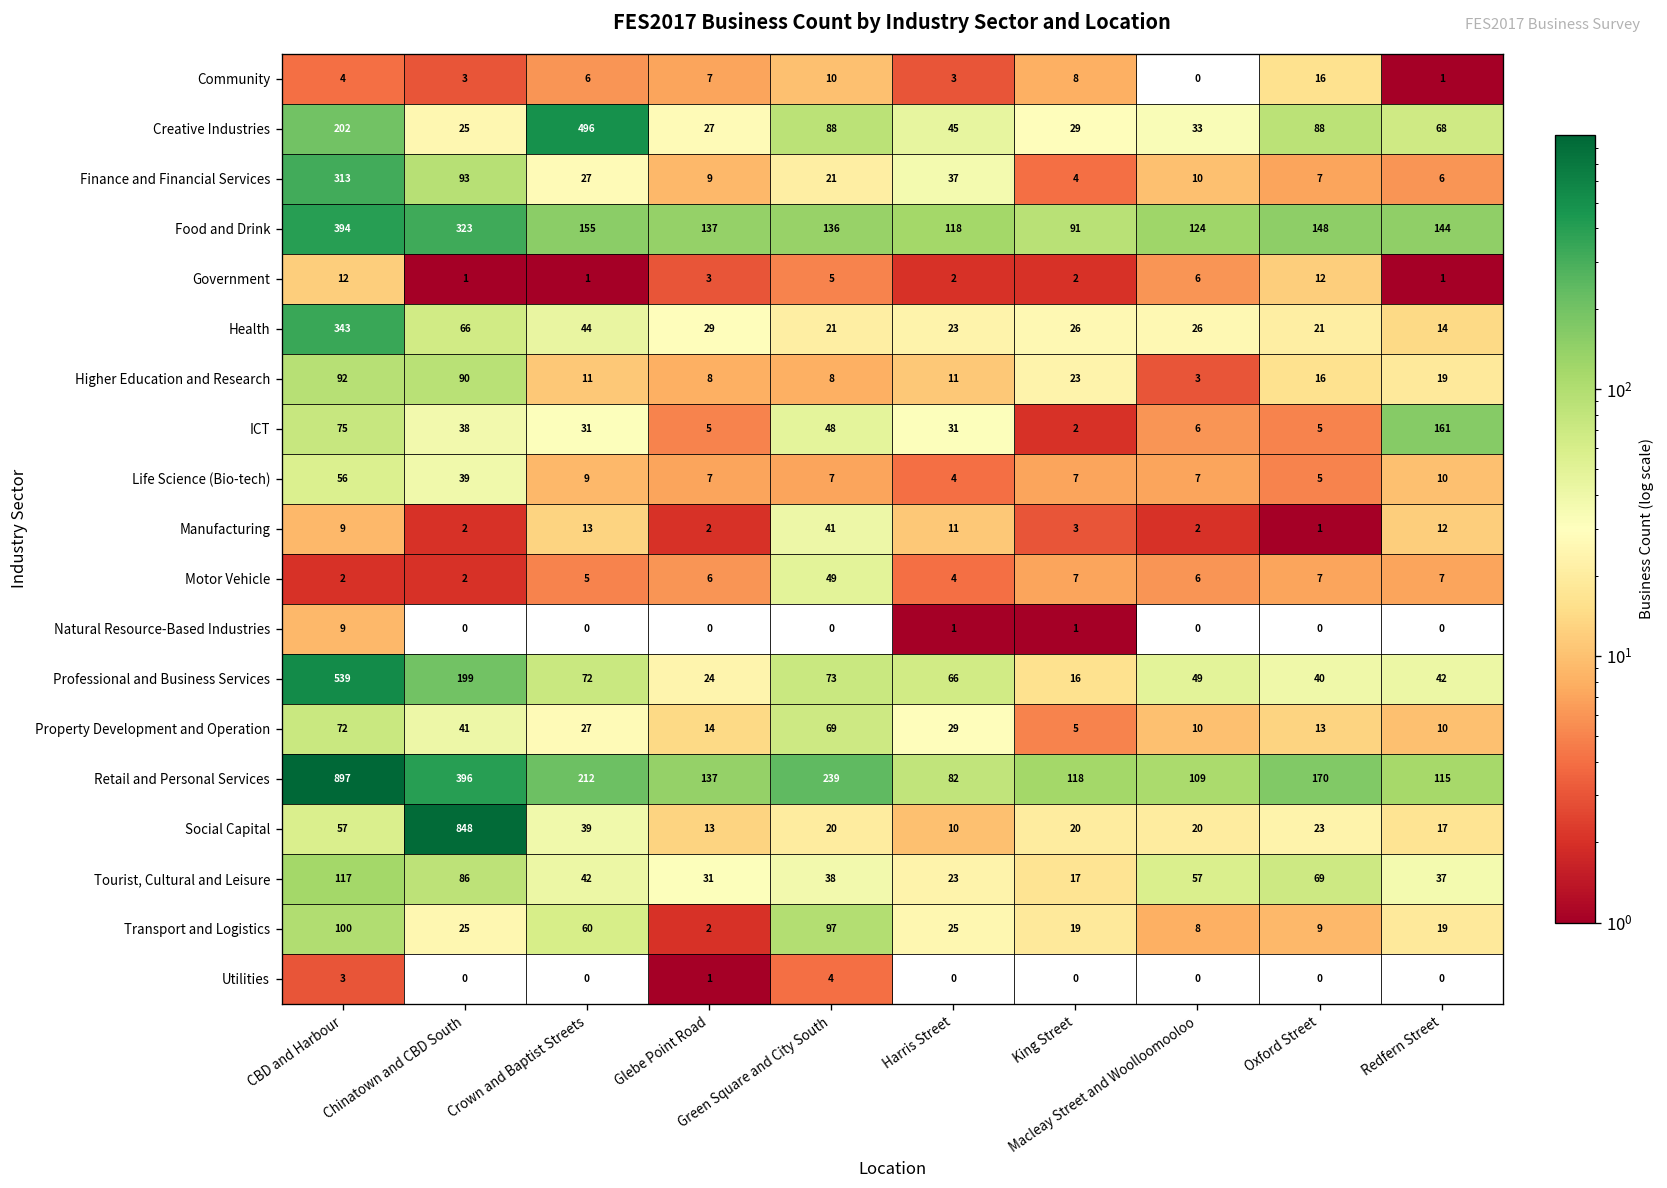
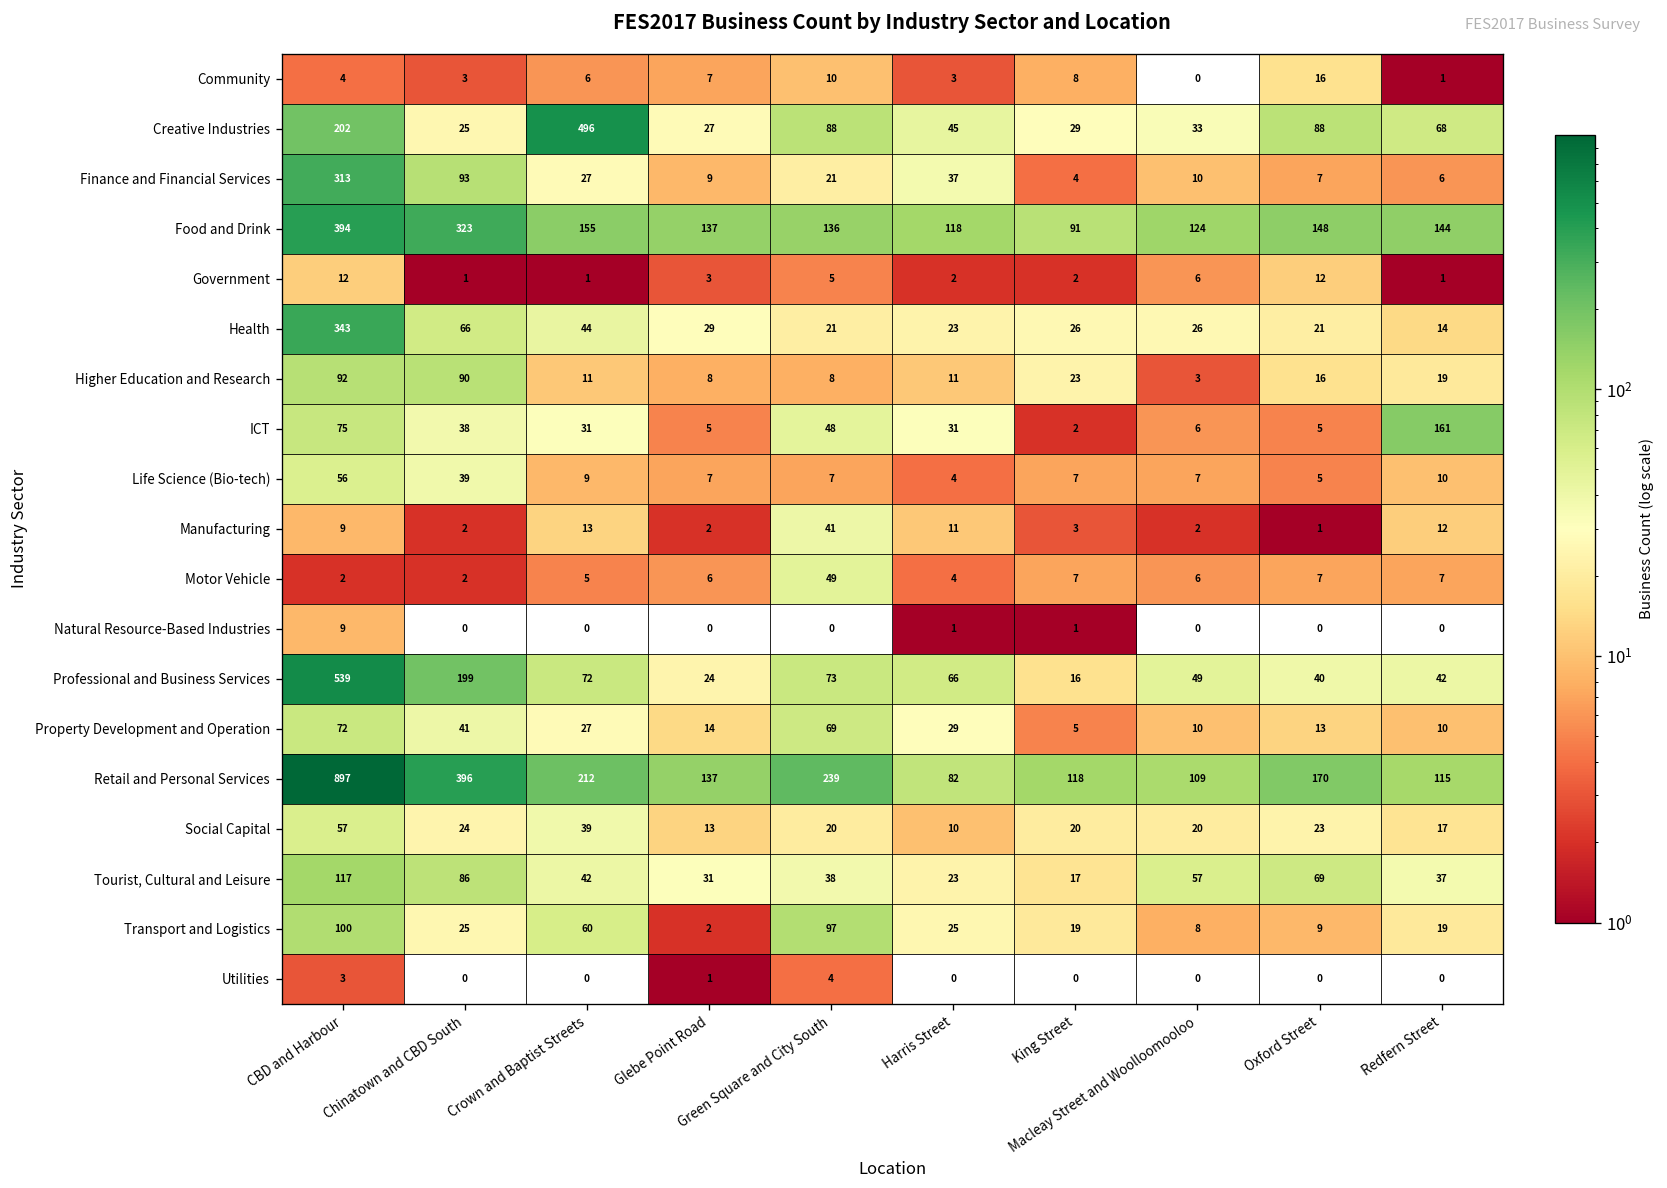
  {
    "Community": {
      "CBD and Harbour": 4,
      "Chinatown and CBD South": 3,
      "Crown and Baptist Streets": 6,
      "Glebe Point Road": 7,
      "Green Square and City South": 10,
      "Harris Street": 3,
      "King Street": 8,
      "Macleay Street and Woolloomooloo": 0,
      "Oxford Street": 16,
      "Redfern Street": 1
    },
    "Creative Industries": {
      "CBD and Harbour": 202,
      "Chinatown and CBD South": 25,
      "Crown and Baptist Streets": 496,
      "Glebe Point Road": 27,
      "Green Square and City South": 88,
      "Harris Street": 45,
      "King Street": 29,
      "Macleay Street and Woolloomooloo": 33,
      "Oxford Street": 88,
      "Redfern Street": 68
    },
    "Finance and Financial Services": {
      "CBD and Harbour": 313,
      "Chinatown and CBD South": 93,
      "Crown and Baptist Streets": 27,
      "Glebe Point Road": 9,
      "Green Square and City South": 21,
      "Harris Street": 37,
      "King Street": 4,
      "Macleay Street and Woolloomooloo": 10,
      "Oxford Street": 7,
      "Redfern Street": 6
    },
    "Food and Drink": {
      "CBD and Harbour": 394,
      "Chinatown and CBD South": 323,
      "Crown and Baptist Streets": 155,
      "Glebe Point Road": 137,
      "Green Square and City South": 136,
      "Harris Street": 118,
      "King Street": 91,
      "Macleay Street and Woolloomooloo": 124,
      "Oxford Street": 148,
      "Redfern Street": 144
    },
    "Government": {
      "CBD and Harbour": 12,
      "Chinatown and CBD South": 1,
      "Crown and Baptist Streets": 1,
      "Glebe Point Road": 3,
      "Green Square and City South": 5,
      "Harris Street": 2,
      "King Street": 2,
      "Macleay Street and Woolloomooloo": 6,
      "Oxford Street": 12,
      "Redfern Street": 1
    },
    "Health": {
      "CBD and Harbour": 343,
      "Chinatown and CBD South": 66,
      "Crown and Baptist Streets": 44,
      "Glebe Point Road": 29,
      "Green Square and City South": 21,
      "Harris Street": 23,
      "King Street": 26,
      "Macleay Street and Woolloomooloo": 26,
      "Oxford Street": 21,
      "Redfern Street": 14
    },
    "Higher Education and Research": {
      "CBD and Harbour": 92,
      "Chinatown and CBD South": 90,
      "Crown and Baptist Streets": 11,
      "Glebe Point Road": 8,
      "Green Square and City South": 8,
      "Harris Street": 11,
      "King Street": 23,
      "Macleay Street and Woolloomooloo": 3,
      "Oxford Street": 16,
      "Redfern Street": 19
    },
    "ICT": {
      "CBD and Harbour": 75,
      "Chinatown and CBD South": 38,
      "Crown and Baptist Streets": 31,
      "Glebe Point Road": 5,
      "Green Square and City South": 48,
      "Harris Street": 31,
      "King Street": 2,
      "Macleay Street and Woolloomooloo": 6,
      "Oxford Street": 5,
      "Redfern Street": 161
    },
    "Life Science (Bio-tech)": {
      "CBD and Harbour": 56,
      "Chinatown and CBD South": 39,
      "Crown and Baptist Streets": 9,
      "Glebe Point Road": 7,
      "Green Square and City South": 7,
      "Harris Street": 4,
      "King Street": 7,
      "Macleay Street and Woolloomooloo": 7,
      "Oxford Street": 5,
      "Redfern Street": 10
    },
    "Manufacturing": {
      "CBD and Harbour": 9,
      "Chinatown and CBD South": 2,
      "Crown and Baptist Streets": 13,
      "Glebe Point Road": 2,
      "Green Square and City South": 41,
      "Harris Street": 11,
      "King Street": 3,
      "Macleay Street and Woolloomooloo": 2,
      "Oxford Street": 1,
      "Redfern Street": 12
    },
    "Motor Vehicle": {
      "CBD and Harbour": 2,
      "Chinatown and CBD South": 2,
      "Crown and Baptist Streets": 5,
      "Glebe Point Road": 6,
      "Green Square and City South": 49,
      "Harris Street": 4,
      "King Street": 7,
      "Macleay Street and Woolloomooloo": 6,
      "Oxford Street": 7,
      "Redfern Street": 7
    },
    "Natural Resource-Based Industries": {
      "CBD and Harbour": 9,
      "Chinatown and CBD South": 0,
      "Crown and Baptist Streets": 0,
      "Glebe Point Road": 0,
      "Green Square and City South": 0,
      "Harris Street": 1,
      "King Street": 1,
      "Macleay Street and Woolloomooloo": 0,
      "Oxford Street": 0,
      "Redfern Street": 0
    },
    "Professional and Business Services": {
      "CBD and Harbour": 539,
      "Chinatown and CBD South": 199,
      "Crown and Baptist Streets": 72,
      "Glebe Point Road": 24,
      "Green Square and City South": 73,
      "Harris Street": 66,
      "King Street": 16,
      "Macleay Street and Woolloomooloo": 49,
      "Oxford Street": 40,
      "Redfern Street": 42
    },
    "Property Development and Operation": {
      "CBD and Harbour": 72,
      "Chinatown and CBD South": 41,
      "Crown and Baptist Streets": 27,
      "Glebe Point Road": 14,
      "Green Square and City South": 69,
      "Harris Street": 29,
      "King Street": 5,
      "Macleay Street and Woolloomooloo": 10,
      "Oxford Street": 13,
      "Redfern Street": 10
    },
    "Retail and Personal Services": {
      "CBD and Harbour": 897,
      "Chinatown and CBD South": 396,
      "Crown and Baptist Streets": 212,
      "Glebe Point Road": 137,
      "Green Square and City South": 239,
      "Harris Street": 82,
      "King Street": 118,
      "Macleay Street and Woolloomooloo": 109,
      "Oxford Street": 170,
      "Redfern Street": 115
    },
    "Social Capital": {
      "CBD and Harbour": 57,
-     "Chinatown and CBD South": 848,
+     "Chinatown and CBD South": 24,
      "Crown and Baptist Streets": 39,
      "Glebe Point Road": 13,
      "Green Square and City South": 20,
      "Harris Street": 10,
      "King Street": 20,
      "Macleay Street and Woolloomooloo": 20,
      "Oxford Street": 23,
      "Redfern Street": 17
    },
    "Tourist, Cultural and Leisure": {
      "CBD and Harbour": 117,
      "Chinatown and CBD South": 86,
      "Crown and Baptist Streets": 42,
      "Glebe Point Road": 31,
      "Green Square and City South": 38,
      "Harris Street": 23,
      "King Street": 17,
      "Macleay Street and Woolloomooloo": 57,
      "Oxford Street": 69,
      "Redfern Street": 37
    },
    "Transport and Logistics": {
      "CBD and Harbour": 100,
      "Chinatown and CBD South": 25,
      "Crown and Baptist Streets": 60,
      "Glebe Point Road": 2,
      "Green Square and City South": 97,
      "Harris Street": 25,
      "King Street": 19,
      "Macleay Street and Woolloomooloo": 8,
      "Oxford Street": 9,
      "Redfern Street": 19
    },
    "Utilities": {
      "CBD and Harbour": 3,
      "Chinatown and CBD South": 0,
      "Crown and Baptist Streets": 0,
      "Glebe Point Road": 1,
      "Green Square and City South": 4,
      "Harris Street": 0,
      "King Street": 0,
      "Macleay Street and Woolloomooloo": 0,
      "Oxford Street": 0,
      "Redfern Street": 0
    }
  }
